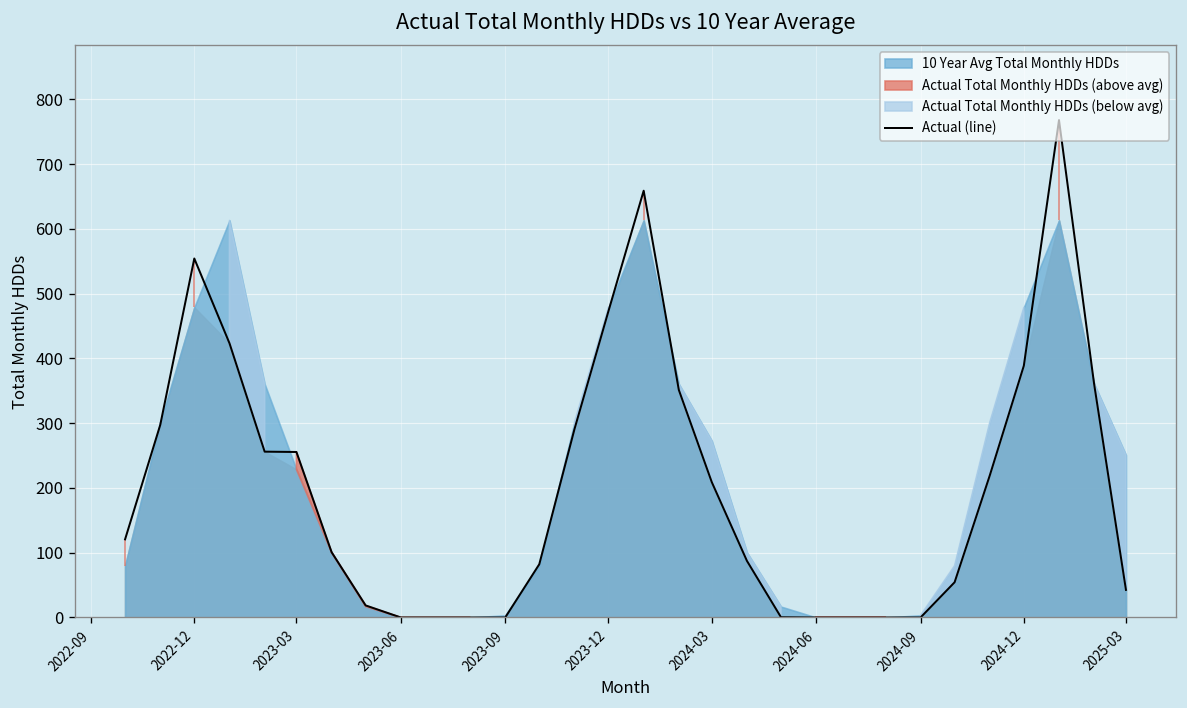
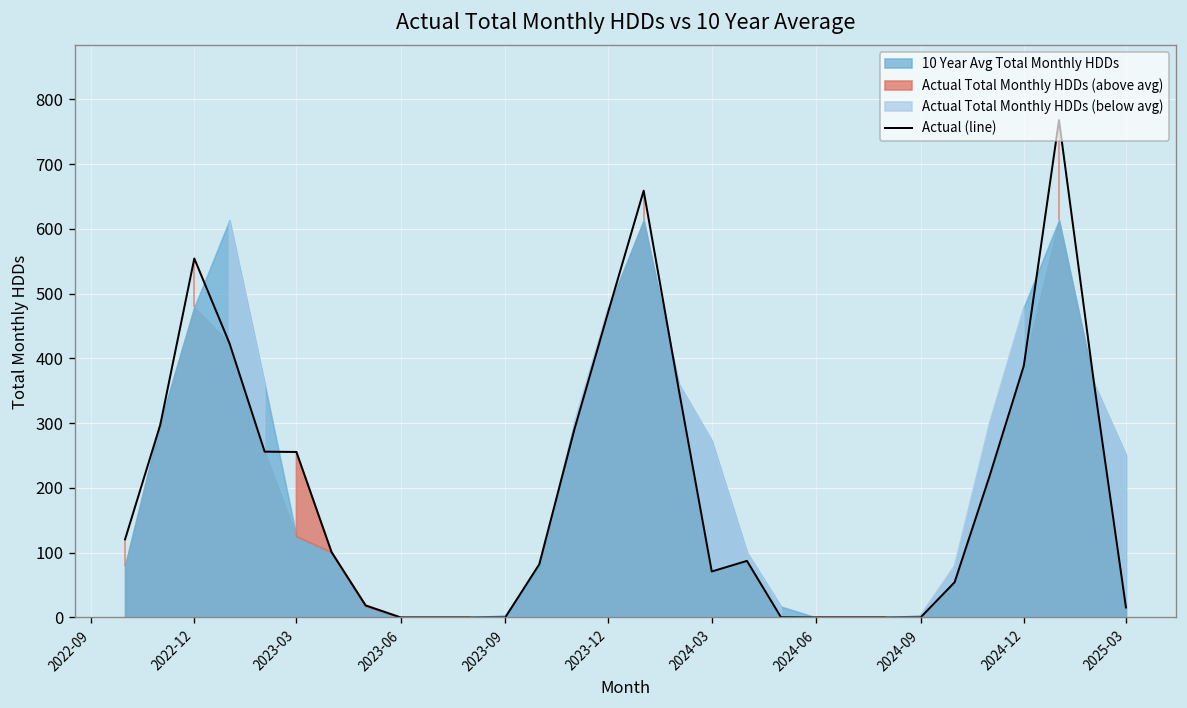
  {
    "Actual (line)": {
      "2022-12": 550,
      "2023-03": 260,
-     "2024-03": 210,
-     "2025-03": 40
+     "2024-03": 70,
+     "2025-03": 20
    },
    "10 Year Avg Total Monthly HDDs": {
-     "2023-03": 230,
+     "2023-03": 130,
      "2023-12": 480,
      "2024-03": 270,
      "2024-12": 480,
      "2025-03": 250
    }
  }
